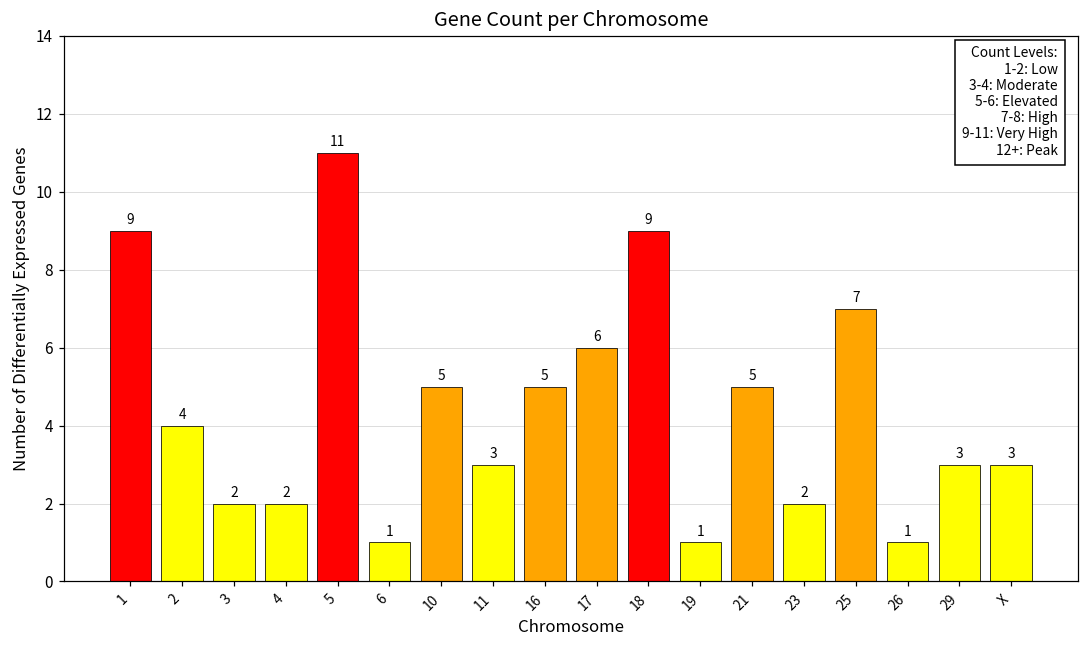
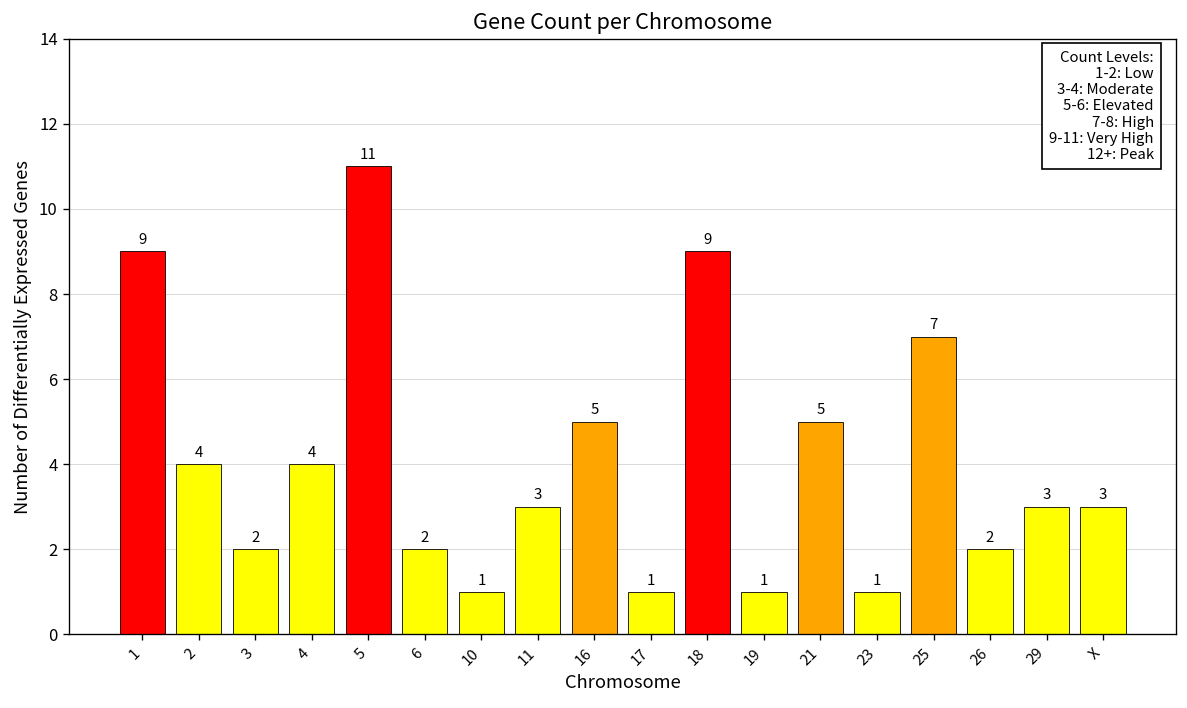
  {
    "1": 9,
    "2": 4,
    "3": 2,
-   "4": 2,
+   "4": 4,
    "5": 11,
-   "6": 1,
-   "10": 5,
+   "6": 2,
+   "10": 1,
    "11": 3,
    "16": 5,
-   "17": 6,
+   "17": 1,
    "18": 9,
    "19": 1,
    "21": 5,
-   "23": 2,
+   "23": 1,
    "25": 7,
-   "26": 1,
+   "26": 2,
    "29": 3,
    "X": 3
  }
